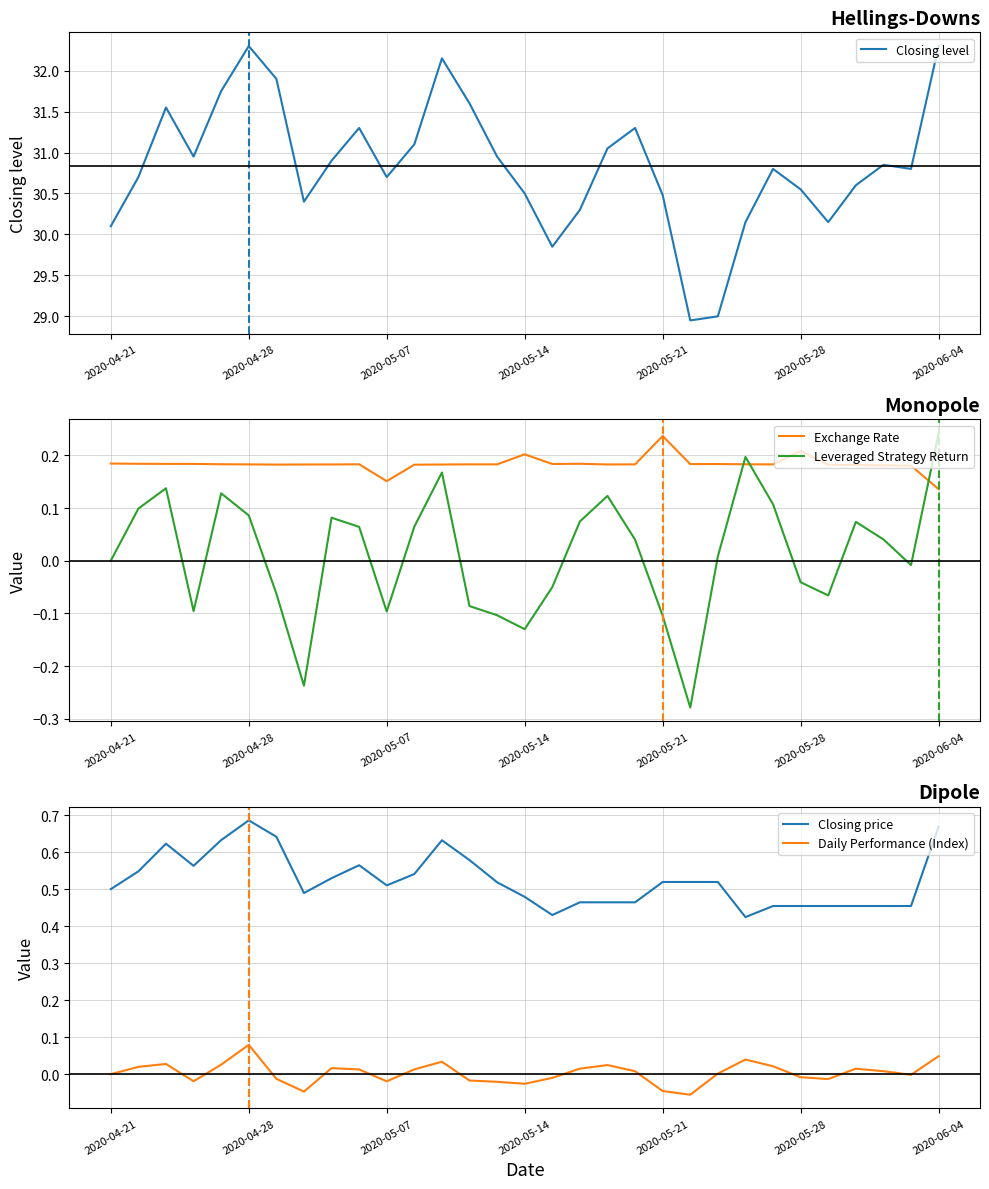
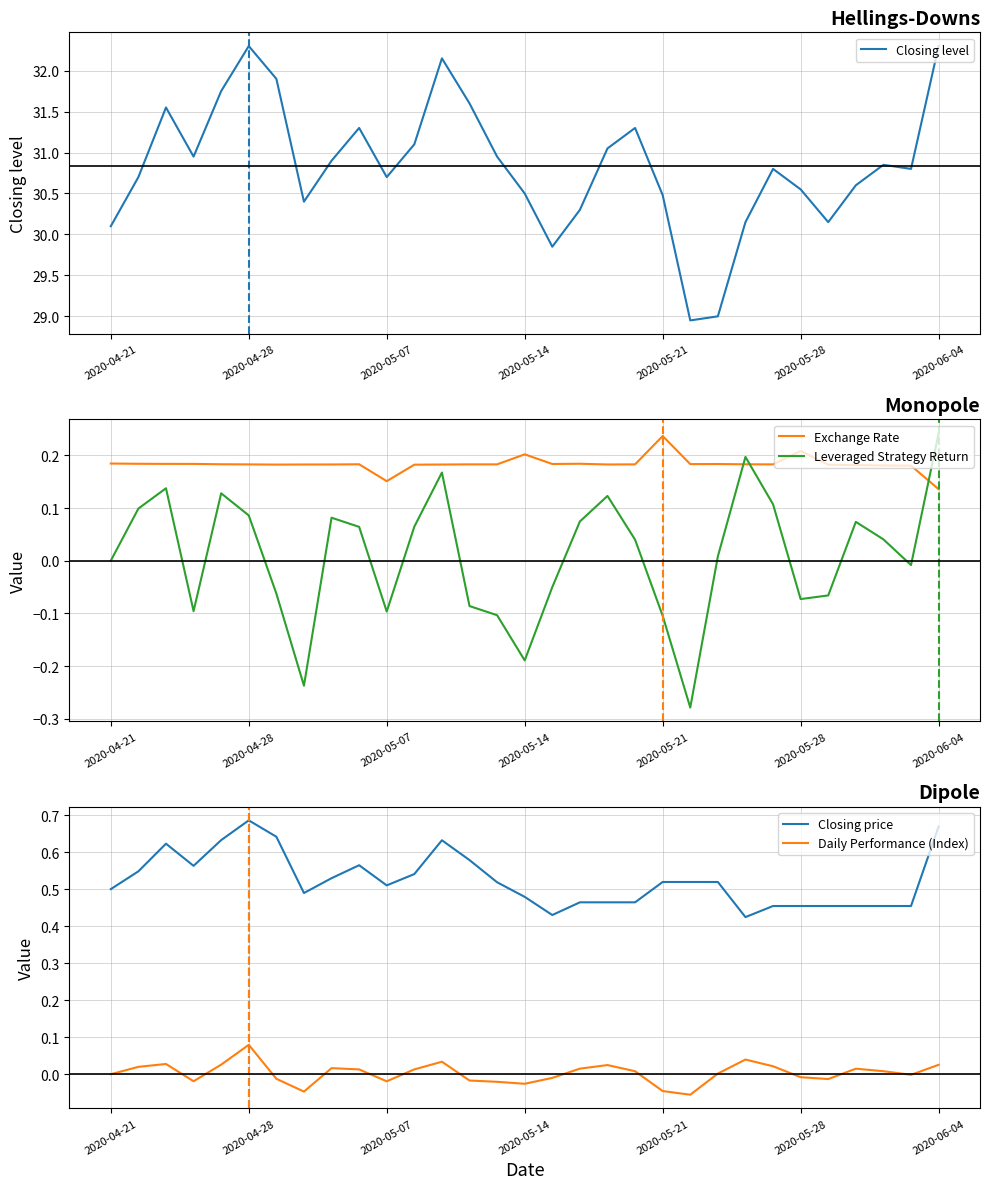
  {
    "Hellings-Downs": {
      "2020-04-21": 30.1,
      "2020-04-28": 32.3,
      "2020-05-07": 30.7,
      "2020-05-14": 30.5,
      "2020-05-21": 30.5,
      "2020-05-28": 30.6
    },
    "Monopole": {
      "Exchange Rate": {
        "2020-04-21": 0.18,
        "2020-04-28": 0.18,
        "2020-05-07": 0.15,
        "2020-05-14": 0.20,
        "2020-05-21": 0.24,
        "2020-06-04": 0.14
      },
      "Leveraged Strategy Return": {
        "2020-04-21": 0.00,
        "2020-04-28": 0.09,
        "2020-05-07": -0.10,
-       "2020-05-14": -0.13,
+       "2020-05-14": -0.19,
        "2020-05-21": -0.10,
-       "2020-05-28": -0.04
+       "2020-05-28": -0.07
      }
    },
    "Dipole": {
      "Closing price": {
        "2020-04-21": 0.50,
        "2020-04-28": 0.69,
        "2020-05-07": 0.51,
        "2020-05-14": 0.48,
        "2020-05-21": 0.52,
        "2020-05-28": 0.46
      },
      "Daily Performance (Index)": {
        "2020-04-21": 0.00,
        "2020-04-28": 0.08,
        "2020-05-07": -0.02,
        "2020-05-14": -0.03,
        "2020-05-21": -0.05,
        "2020-05-28": -0.01,
-       "2020-06-04": 0.05
+       "2020-06-04": 0.03
      }
    }
  }
